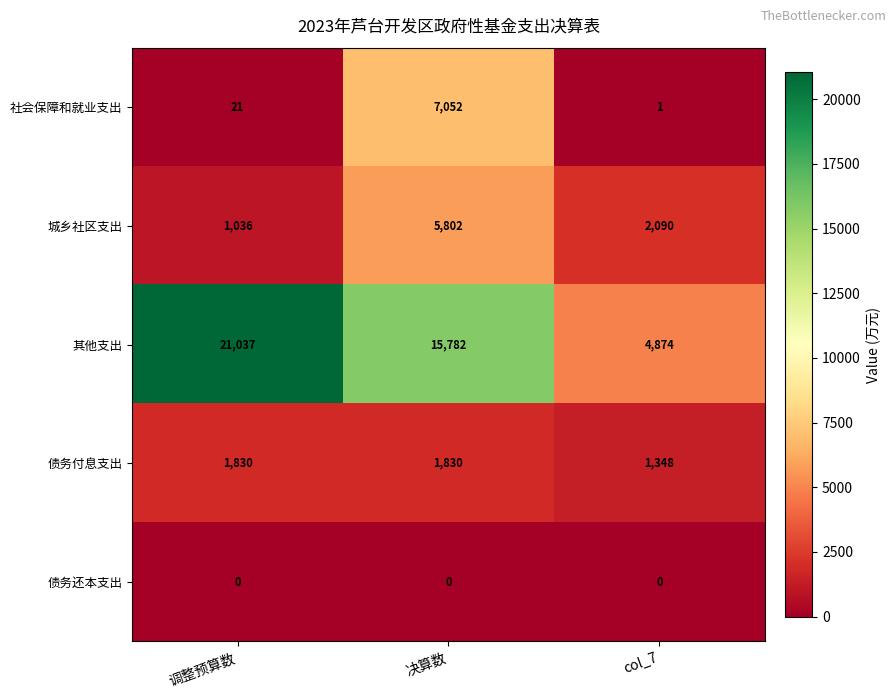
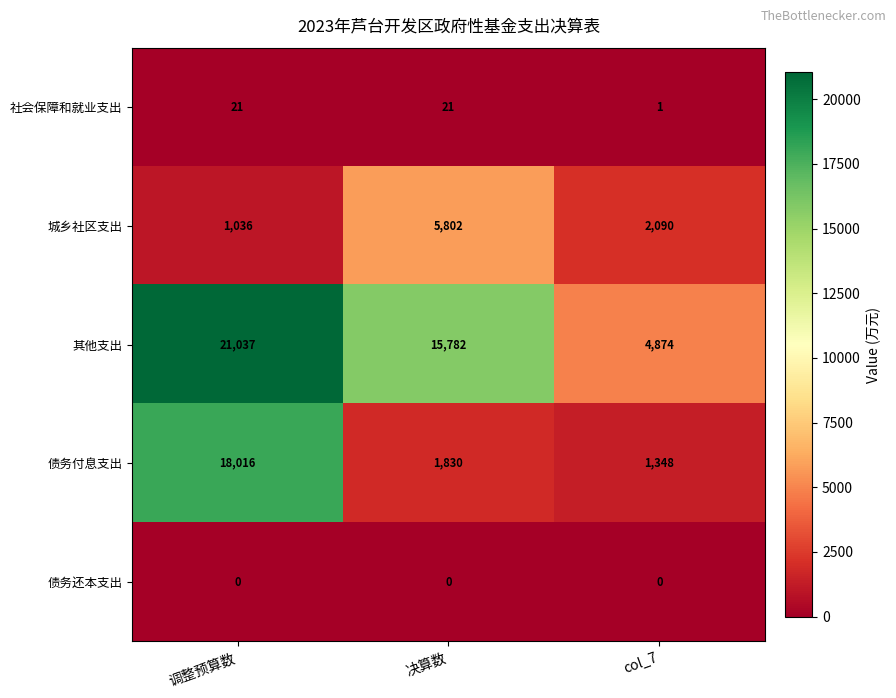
  {
    "社会保障和就业支出": {
      "调整预算数": "21",
-     "决算数": "7,052",
+     "决算数": "21",
      "col_7": "1"
    },
    "城乡社区支出": {
      "调整预算数": "1,036",
      "决算数": "5,802",
      "col_7": "2,090"
    },
    "其他支出": {
      "调整预算数": "21,037",
      "决算数": "15,782",
      "col_7": "4,874"
    },
    "债务付息支出": {
-     "调整预算数": "1,830",
+     "调整预算数": "18,016",
      "决算数": "1,830",
      "col_7": "1,348"
    },
    "债务还本支出": {
      "调整预算数": "0",
      "决算数": "0",
      "col_7": "0"
    }
  }
